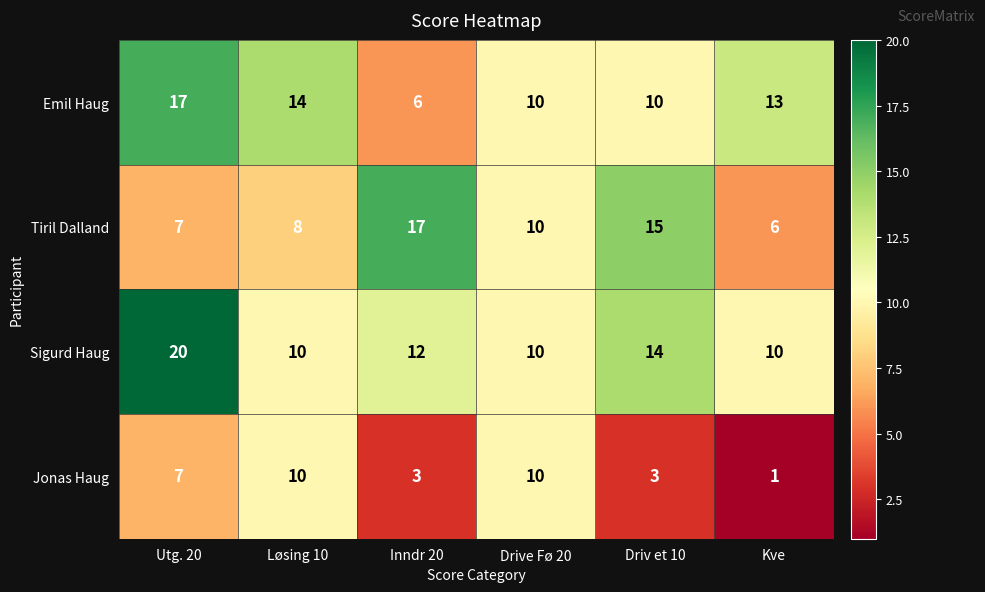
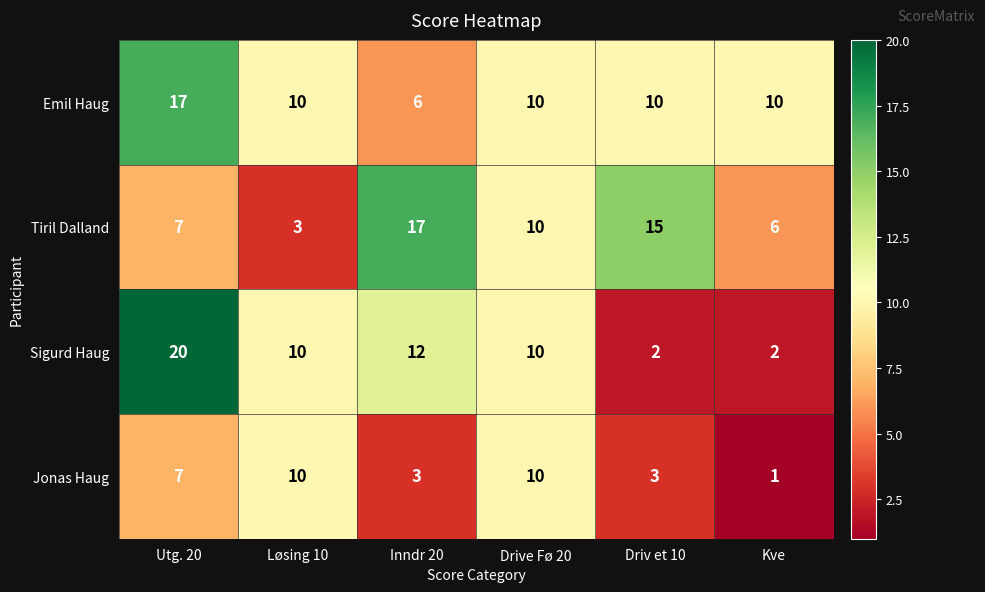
  {
    "Emil Haug": {
      "Utg. 20": 17,
-     "Løsing 10": 14,
+     "Løsing 10": 10,
      "Inndr 20": 6,
      "Drive Fø 20": 10,
      "Driv et 10": 10,
-     "Kve": 13
+     "Kve": 10
    },
    "Tiril Dalland": {
      "Utg. 20": 7,
-     "Løsing 10": 8,
+     "Løsing 10": 3,
      "Inndr 20": 17,
      "Drive Fø 20": 10,
      "Driv et 10": 15,
      "Kve": 6
    },
    "Sigurd Haug": {
      "Utg. 20": 20,
      "Løsing 10": 10,
      "Inndr 20": 12,
      "Drive Fø 20": 10,
-     "Driv et 10": 14,
-     "Kve": 10
+     "Driv et 10": 2,
+     "Kve": 2
    },
    "Jonas Haug": {
      "Utg. 20": 7,
      "Løsing 10": 10,
      "Inndr 20": 3,
      "Drive Fø 20": 10,
      "Driv et 10": 3,
      "Kve": 1
    }
  }
